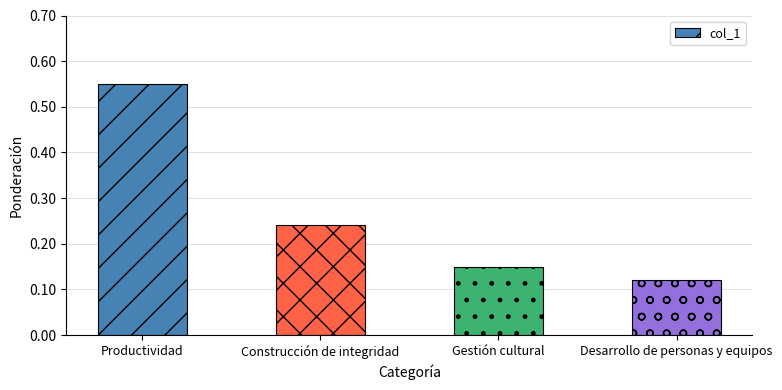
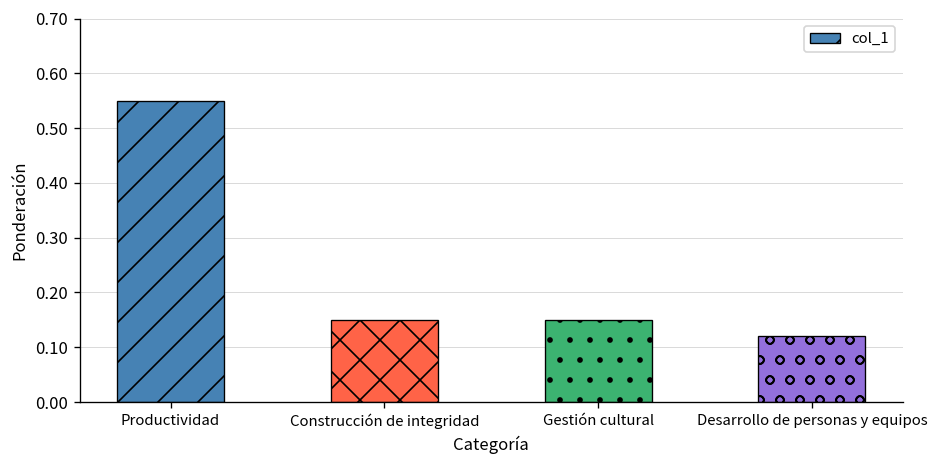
  {
    "Productividad": 0.55,
-   "Construcción de integridad": 0.24,
+   "Construcción de integridad": 0.15,
    "Gestión cultural": 0.15,
    "Desarrollo de personas y equipos": 0.12
  }
